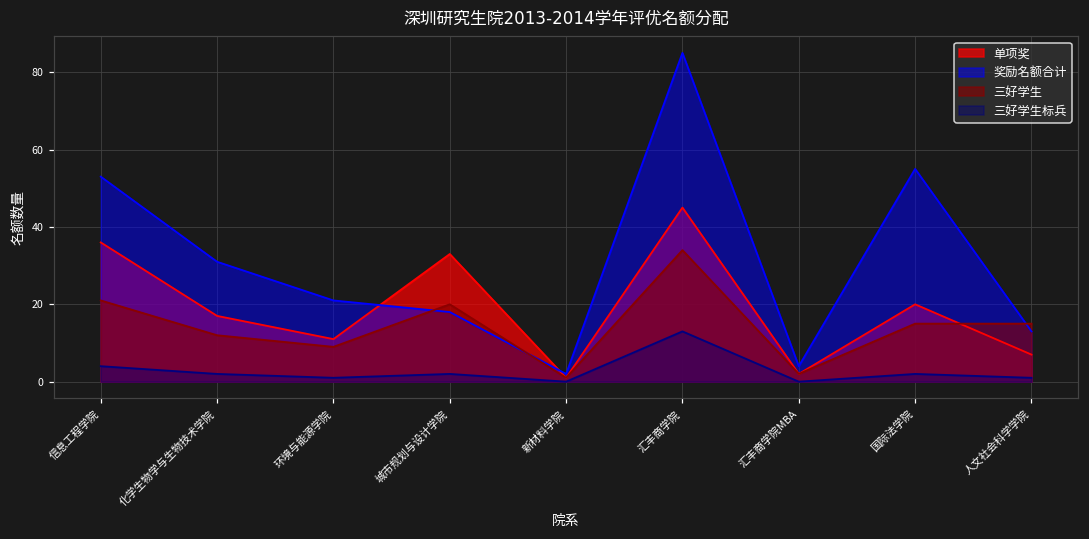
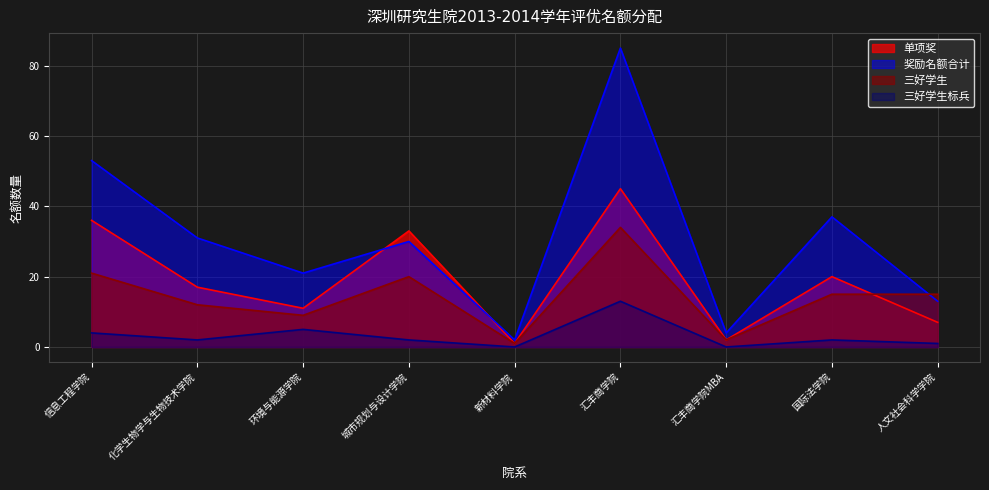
  {
    "单项奖": {
      "信息工程学院": 36,
      "化学生物学与生物技术学院": 17,
      "环境与能源学院": 11,
      "城市规划与设计学院": 33,
      "汇丰商学院": 45,
      "国际法学院": 20,
      "人文社会科学学院": 7
    },
    "奖励名额合计": {
      "信息工程学院": 53,
      "化学生物学与生物技术学院": 31,
      "环境与能源学院": 21,
-     "城市规划与设计学院": 18,
+     "城市规划与设计学院": 30,
      "新材料学院": 2,
      "汇丰商学院": 85,
      "汇丰商学院MBA": 4,
-     "国际法学院": 55,
+     "国际法学院": 37,
      "人文社会科学学院": 13
    },
    "三好学生": {
      "信息工程学院": 21,
      "化学生物学与生物技术学院": 12,
      "环境与能源学院": 9,
      "城市规划与设计学院": 20,
      "汇丰商学院": 34,
      "国际法学院": 15,
      "人文社会科学学院": 15
    },
    "三好学生标兵": {
      "信息工程学院": 4,
      "化学生物学与生物技术学院": 2,
-     "环境与能源学院": 1,
+     "环境与能源学院": 5,
      "城市规划与设计学院": 2,
      "新材料学院": 0,
      "汇丰商学院": 13,
      "汇丰商学院MBA": 0,
      "国际法学院": 2,
      "人文社会科学学院": 1
    }
  }
